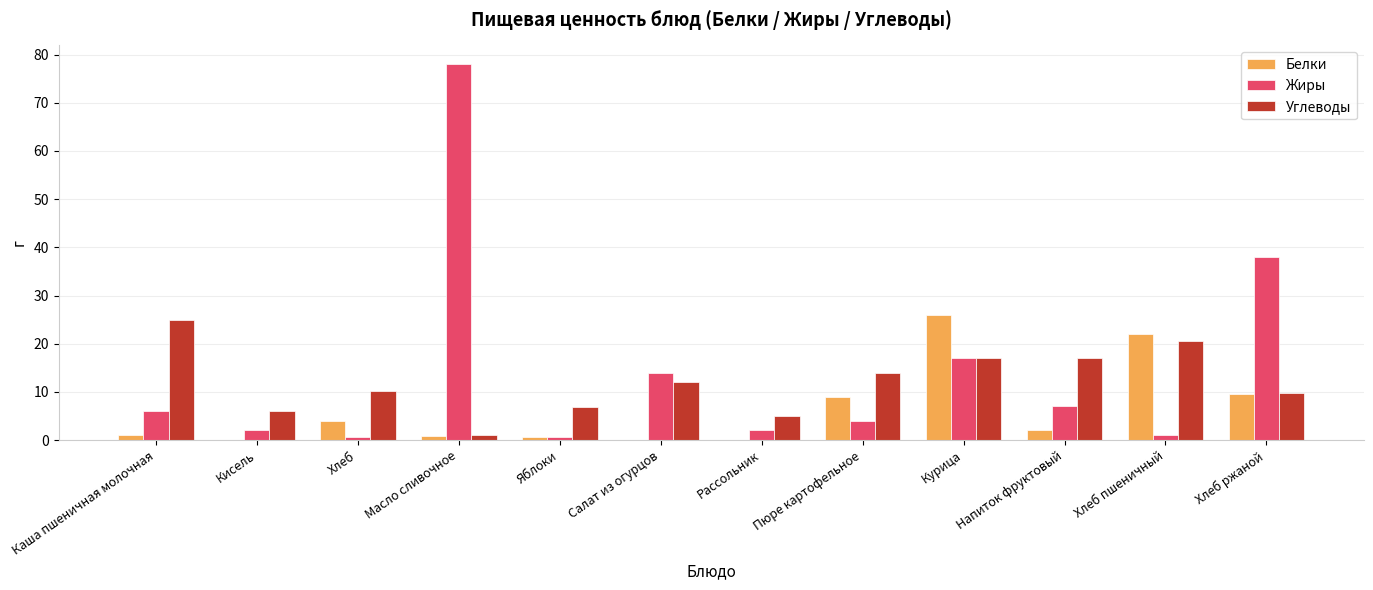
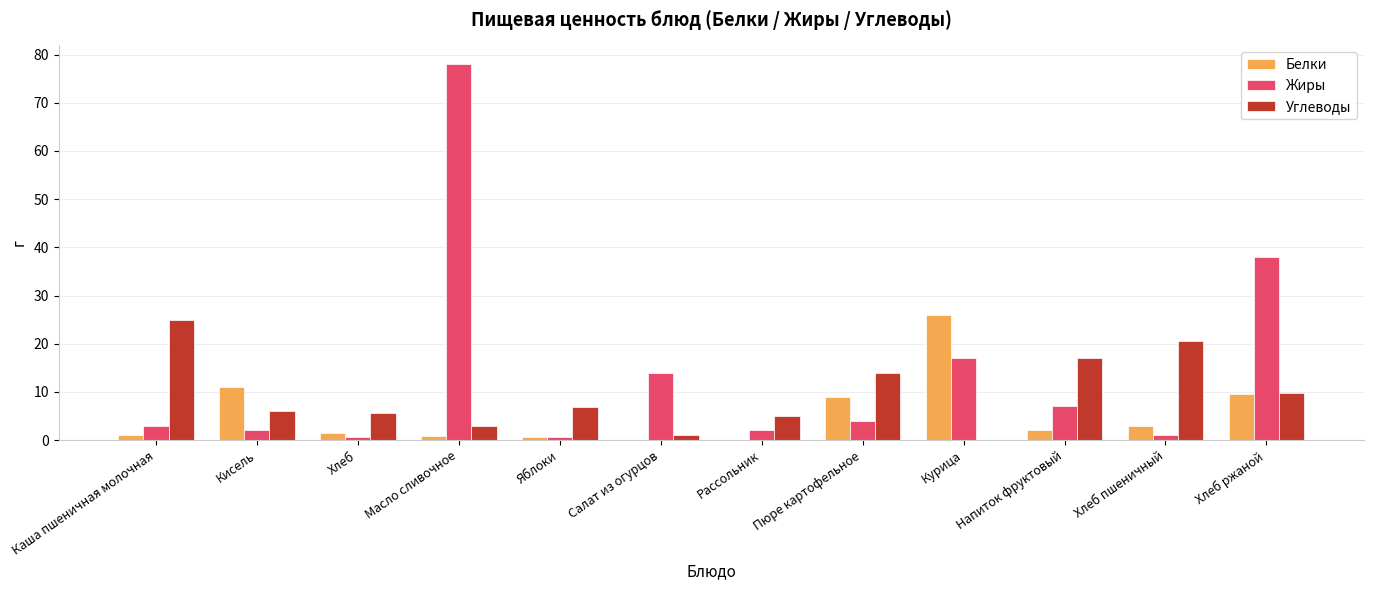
  {
    "Белки": {
      "Каша пшеничная молочная": 1,
-     "Кисель": 0,
-     "Хлеб": 4,
+     "Кисель": 11,
+     "Хлеб": 2,
      "Масло сливочное": 1,
      "Яблоки": 1,
      "Салат из огурцов": 0,
      "Рассольник": 0,
      "Пюре картофельное": 9,
      "Курица": 26,
      "Напиток фруктовый": 2,
-     "Хлеб пшеничный": 22,
+     "Хлеб пшеничный": 3,
      "Хлеб ржаной": 10
    },
    "Жиры": {
-     "Каша пшеничная молочная": 6,
+     "Каша пшеничная молочная": 3,
      "Кисель": 2,
      "Хлеб": 1,
      "Масло сливочное": 78,
      "Яблоки": 1,
      "Салат из огурцов": 14,
      "Рассольник": 2,
      "Пюре картофельное": 4,
      "Курица": 17,
      "Напиток фруктовый": 7,
      "Хлеб пшеничный": 1,
      "Хлеб ржаной": 38
    },
    "Углеводы": {
      "Каша пшеничная молочная": 25,
      "Кисель": 6,
-     "Хлеб": 10,
-     "Масло сливочное": 1,
+     "Хлеб": 6,
+     "Масло сливочное": 3,
      "Яблоки": 7,
-     "Салат из огурцов": 12,
+     "Салат из огурцов": 1,
      "Рассольник": 5,
      "Пюре картофельное": 14,
-     "Курица": 17,
+     "Курица": 0,
      "Напиток фруктовый": 17,
      "Хлеб пшеничный": 21,
      "Хлеб ржаной": 10
    }
  }
